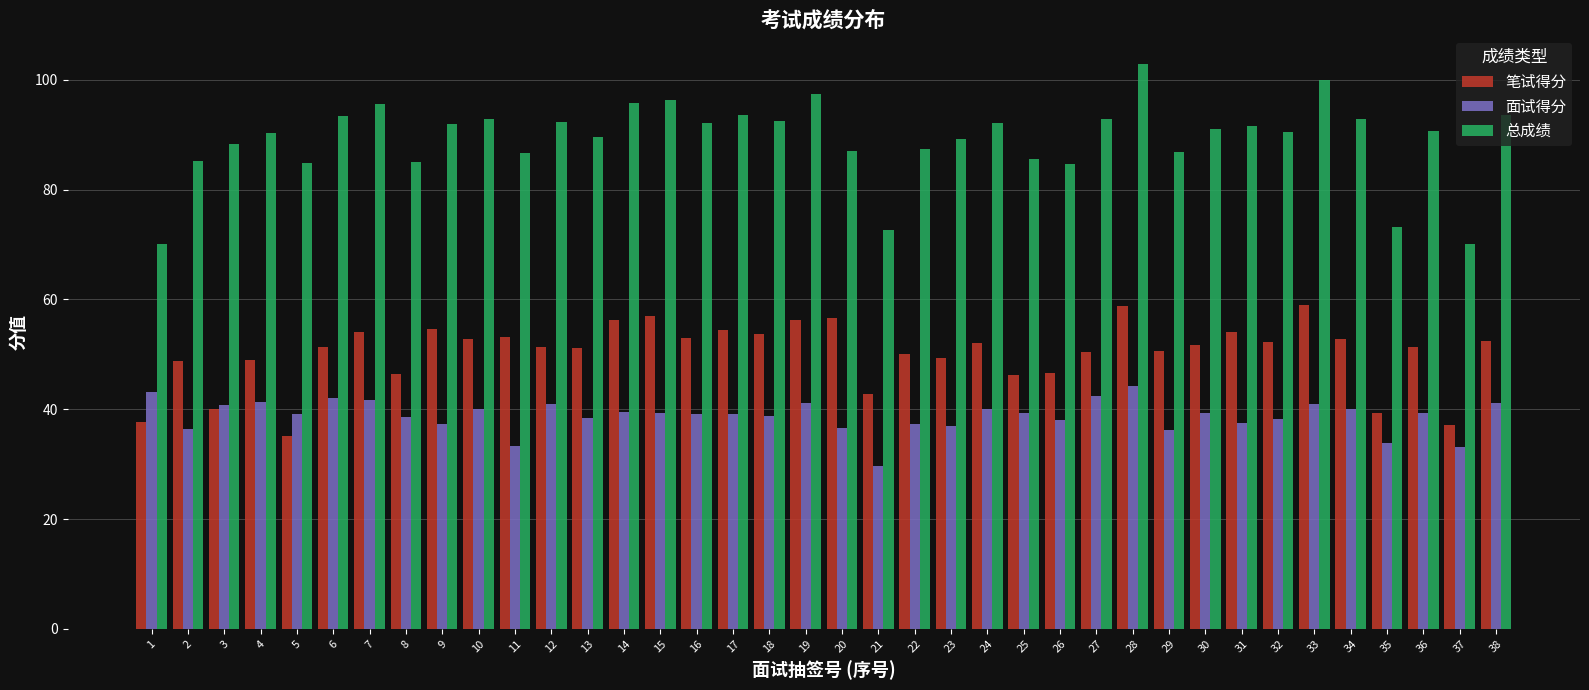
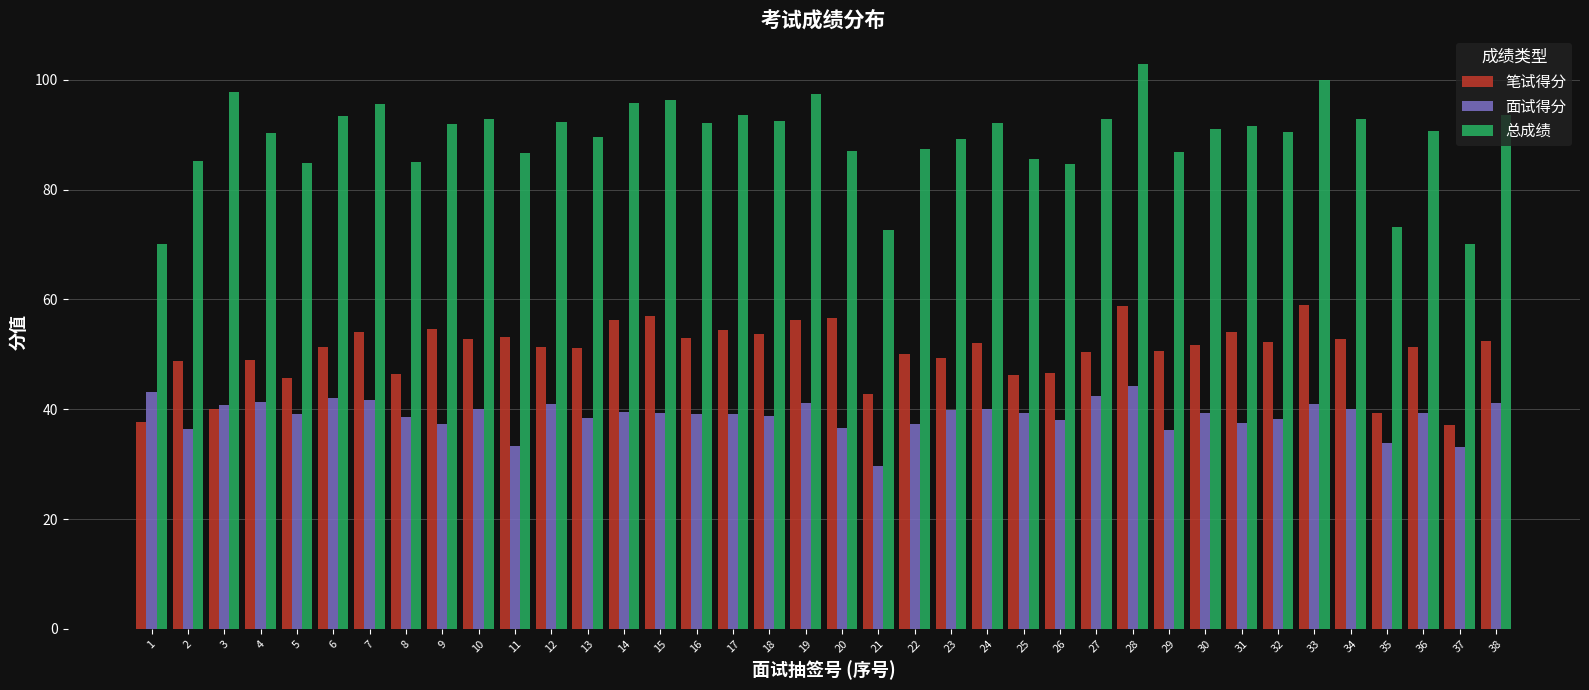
  {
    "笔试得分": {
      "1": 38,
      "2": 49,
      "3": 40,
      "4": 49,
-     "5": 35,
+     "5": 46,
      "6": 51,
      "7": 54,
      "8": 46,
      "9": 55,
      "10": 53,
      "11": 53,
      "12": 51,
      "13": 51,
      "14": 56,
      "15": 57,
      "16": 53,
      "17": 54,
      "18": 54,
      "19": 56,
      "20": 57,
      "21": 43,
      "22": 50,
      "23": 49,
      "24": 52,
      "25": 46,
      "26": 47,
      "27": 50,
      "28": 59,
      "29": 51,
      "30": 52,
      "31": 54,
      "32": 52,
      "33": 59,
      "34": 53,
      "35": 39,
      "36": 51,
      "37": 37,
      "38": 52
    },
    "面试得分": {
      "1": 43,
      "2": 36,
      "3": 41,
      "4": 41,
      "5": 39,
      "6": 42,
      "7": 42,
      "8": 39,
      "9": 37,
      "10": 40,
      "11": 33,
      "12": 41,
      "13": 38,
      "14": 40,
      "15": 39,
      "16": 39,
      "17": 39,
      "18": 39,
      "19": 41,
      "20": 37,
      "21": 30,
      "22": 37,
-     "23": 37,
+     "23": 40,
      "24": 40,
      "25": 39,
      "26": 38,
      "27": 43,
      "28": 44,
      "29": 36,
      "30": 39,
      "31": 38,
      "32": 38,
      "33": 41,
      "34": 40,
      "35": 34,
      "36": 39,
      "37": 33,
      "38": 41
    },
    "总成绩": {
      "1": 70,
      "2": 85,
-     "3": 88,
+     "3": 98,
      "4": 90,
      "5": 85,
      "6": 93,
      "7": 96,
      "8": 85,
      "9": 92,
      "10": 93,
      "11": 87,
      "12": 92,
      "13": 90,
      "14": 96,
      "15": 96,
      "16": 92,
      "17": 94,
      "18": 93,
      "19": 97,
      "20": 87,
      "21": 73,
      "22": 87,
      "23": 89,
      "24": 92,
      "25": 86,
      "26": 85,
      "27": 93,
      "28": 103,
      "29": 87,
      "30": 91,
      "31": 92,
      "32": 90,
      "33": 100,
      "34": 93,
      "35": 73,
      "36": 91,
      "37": 70
    }
  }
